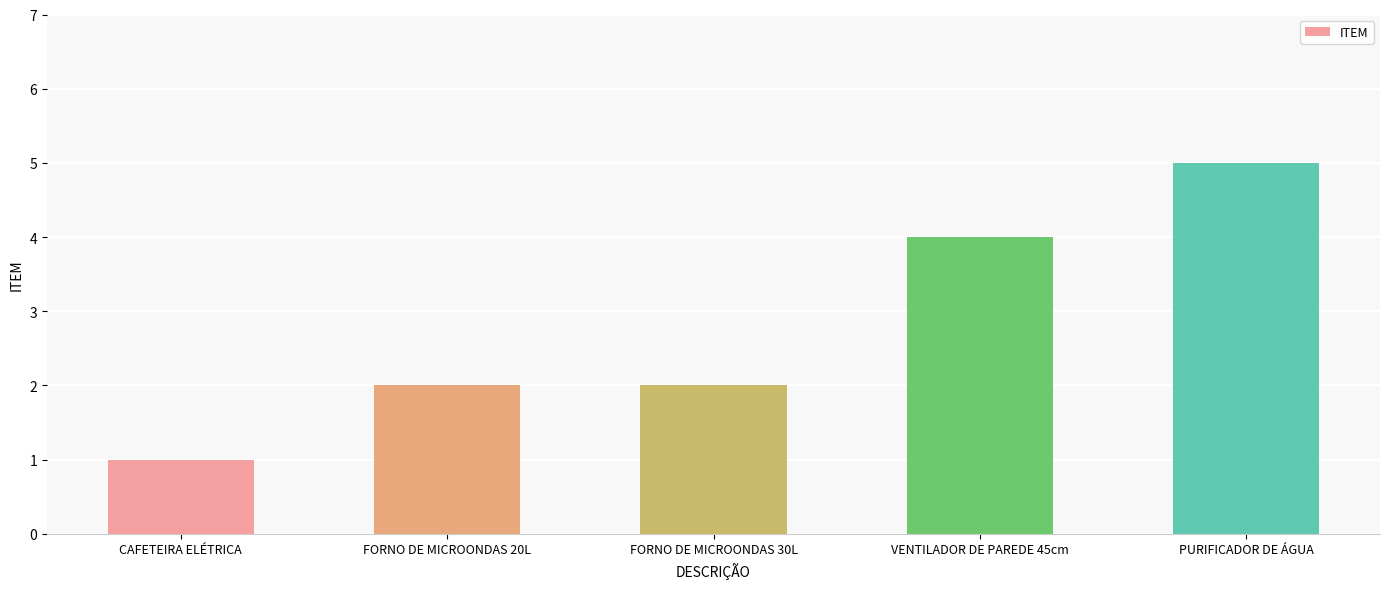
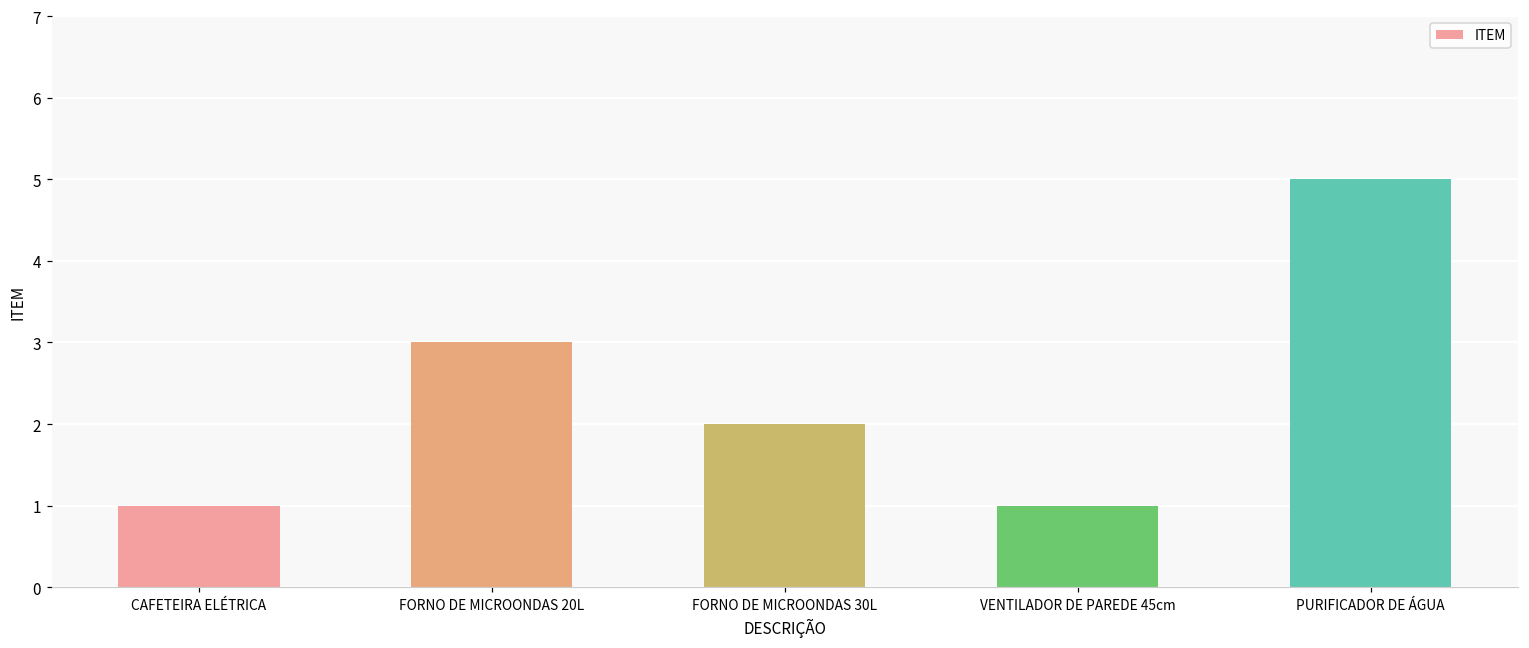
  {
    "CAFETEIRA ELÉTRICA": 1,
-   "FORNO DE MICROONDAS 20L": 2,
+   "FORNO DE MICROONDAS 20L": 3,
    "FORNO DE MICROONDAS 30L": 2,
-   "VENTILADOR DE PAREDE 45cm": 4,
+   "VENTILADOR DE PAREDE 45cm": 1,
    "PURIFICADOR DE ÁGUA": 5
  }
